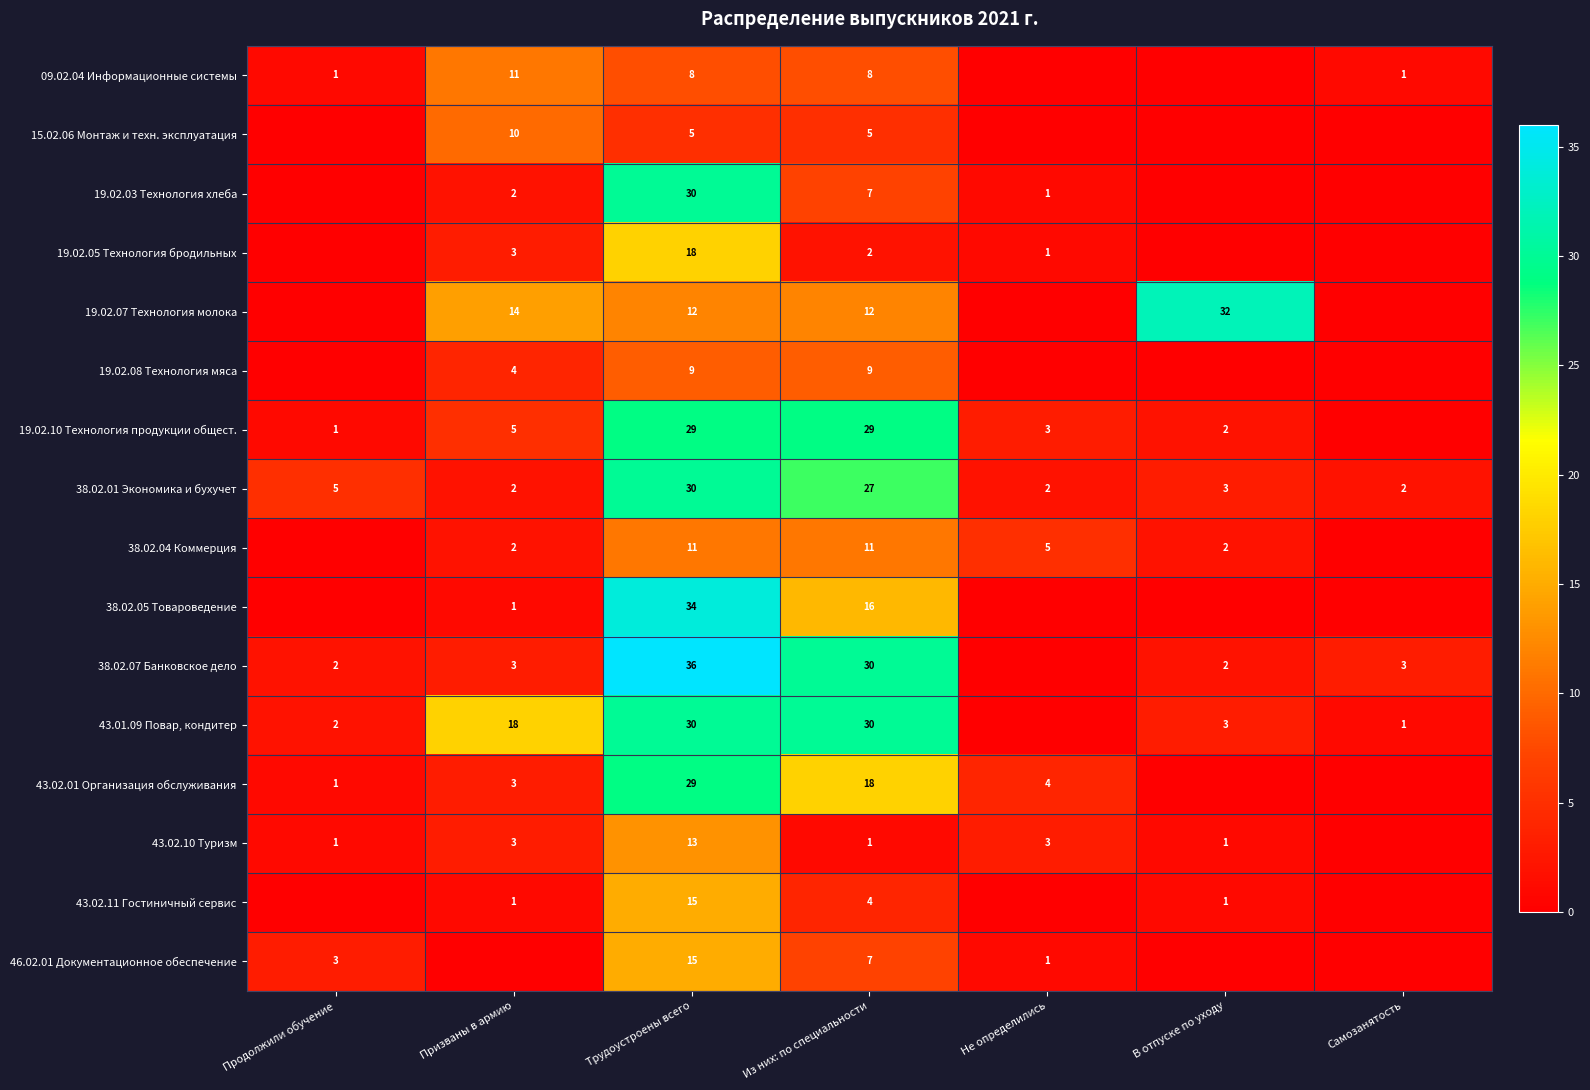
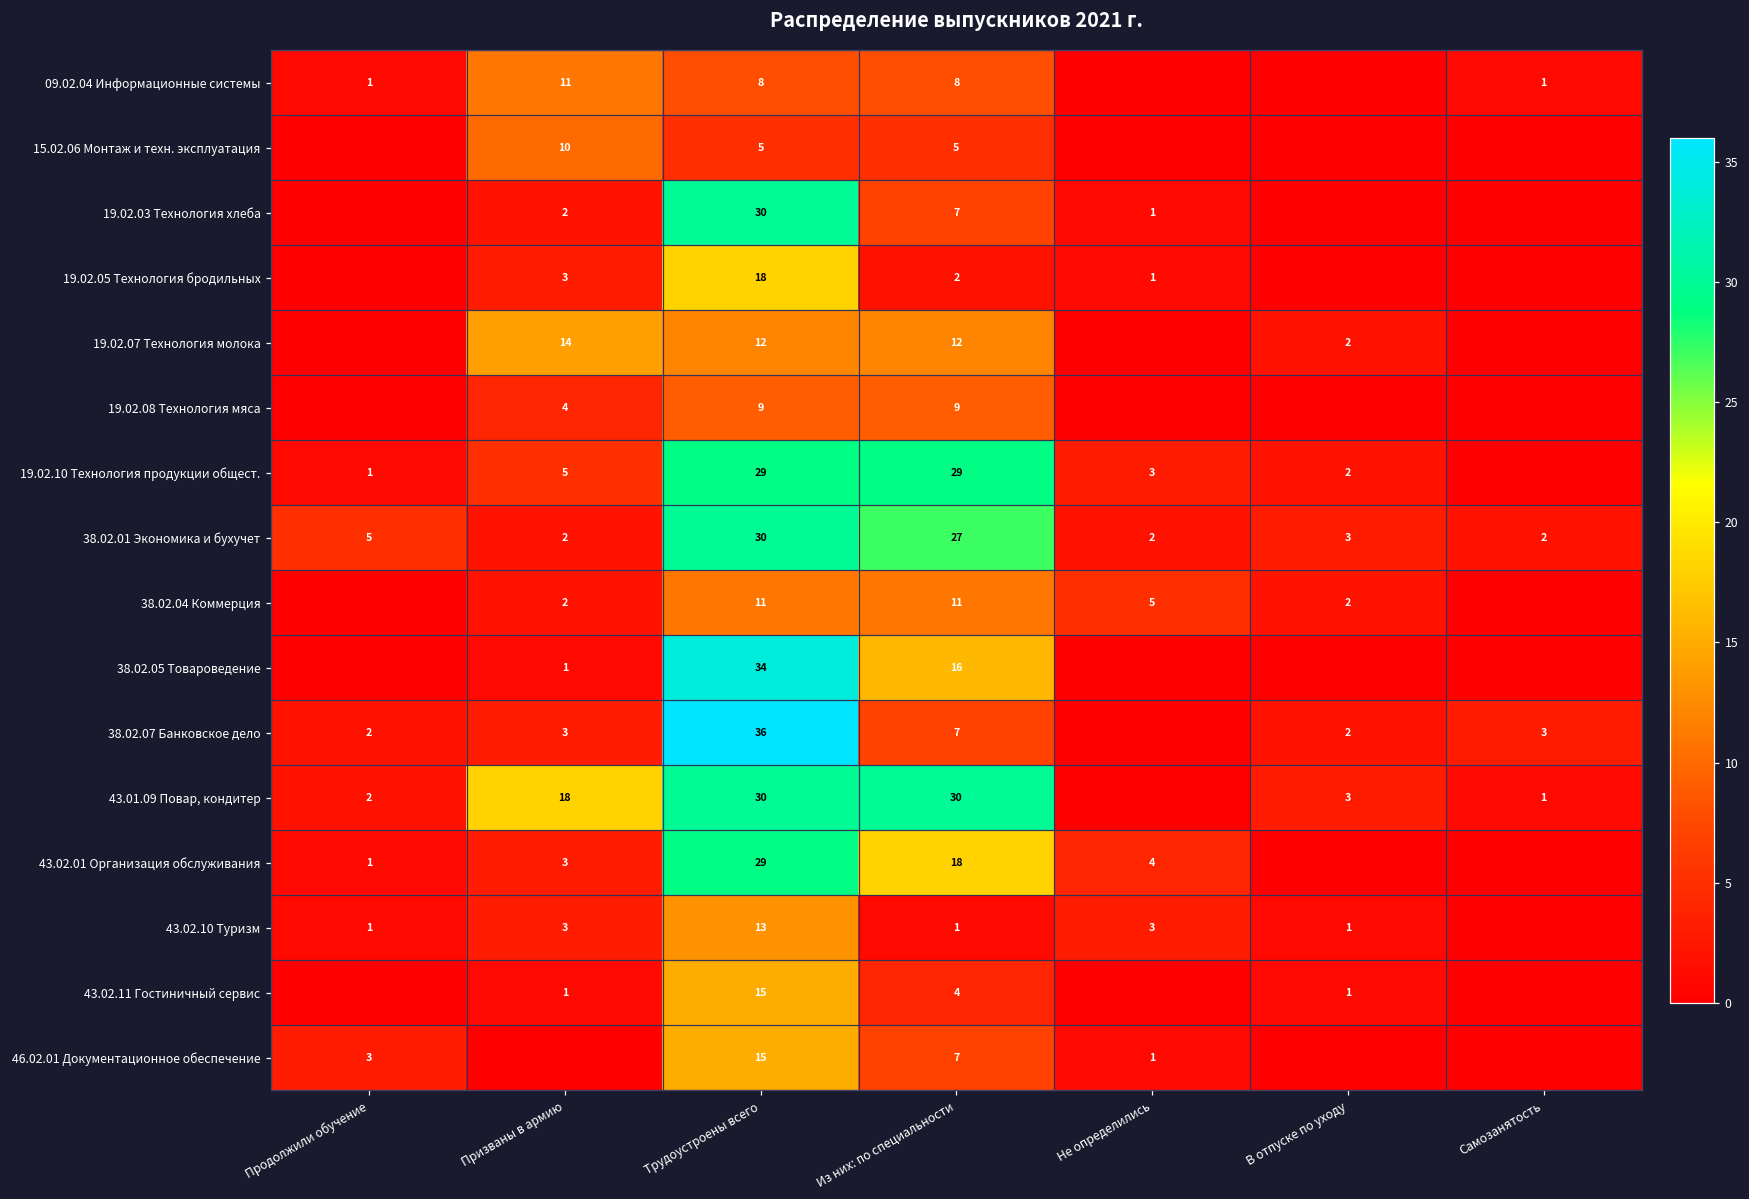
  {
    "09.02.04 Информационные системы": {
      "Продолжили обучение": 1,
      "Призваны в армию": 11,
      "Трудоустроены всего": 8,
      "Из них: по специальности": 8,
      "Самозанятость": 1
    },
    "15.02.06 Монтаж и техн. эксплуатация": {
      "Призваны в армию": 10,
      "Трудоустроены всего": 5,
      "Из них: по специальности": 5
    },
    "19.02.03 Технология хлеба": {
      "Призваны в армию": 2,
      "Трудоустроены всего": 30,
      "Из них: по специальности": 7,
      "Не определились": 1
    },
    "19.02.05 Технология бродильных": {
      "Призваны в армию": 3,
      "Трудоустроены всего": 18,
      "Из них: по специальности": 2,
      "Не определились": 1
    },
    "19.02.07 Технология молока": {
      "Призваны в армию": 14,
      "Трудоустроены всего": 12,
      "Из них: по специальности": 12,
-     "В отпуске по уходу": 32
+     "В отпуске по уходу": 2
    },
    "19.02.08 Технология мяса": {
      "Призваны в армию": 4,
      "Трудоустроены всего": 9,
      "Из них: по специальности": 9
    },
    "19.02.10 Технология продукции общест.": {
      "Продолжили обучение": 1,
      "Призваны в армию": 5,
      "Трудоустроены всего": 29,
      "Из них: по специальности": 29,
      "Не определились": 3,
      "В отпуске по уходу": 2
    },
    "38.02.01 Экономика и бухучет": {
      "Продолжили обучение": 5,
      "Призваны в армию": 2,
      "Трудоустроены всего": 30,
      "Из них: по специальности": 27,
      "Не определились": 2,
      "В отпуске по уходу": 3,
      "Самозанятость": 2
    },
    "38.02.04 Коммерция": {
      "Призваны в армию": 2,
      "Трудоустроены всего": 11,
      "Из них: по специальности": 11,
      "Не определились": 5,
      "В отпуске по уходу": 2
    },
    "38.02.05 Товароведение": {
      "Призваны в армию": 1,
      "Трудоустроены всего": 34,
      "Из них: по специальности": 16
    },
    "38.02.07 Банковское дело": {
      "Продолжили обучение": 2,
      "Призваны в армию": 3,
      "Трудоустроены всего": 36,
-     "Из них: по специальности": 30,
+     "Из них: по специальности": 7,
      "В отпуске по уходу": 2,
      "Самозанятость": 3
    },
    "43.01.09 Повар, кондитер": {
      "Продолжили обучение": 2,
      "Призваны в армию": 18,
      "Трудоустроены всего": 30,
      "Из них: по специальности": 30,
      "В отпуске по уходу": 3,
      "Самозанятость": 1
    },
    "43.02.01 Организация обслуживания": {
      "Продолжили обучение": 1,
      "Призваны в армию": 3,
      "Трудоустроены всего": 29,
      "Из них: по специальности": 18,
      "Не определились": 4
    },
    "43.02.10 Туризм": {
      "Продолжили обучение": 1,
      "Призваны в армию": 3,
      "Трудоустроены всего": 13,
      "Из них: по специальности": 1,
      "Не определились": 3,
      "В отпуске по уходу": 1
    },
    "43.02.11 Гостиничный сервис": {
      "Призваны в армию": 1,
      "Трудоустроены всего": 15,
      "Из них: по специальности": 4,
      "В отпуске по уходу": 1
    },
    "46.02.01 Документационное обеспечение": {
      "Продолжили обучение": 3,
      "Трудоустроены всего": 15,
      "Из них: по специальности": 7,
      "Не определились": 1
    }
  }
